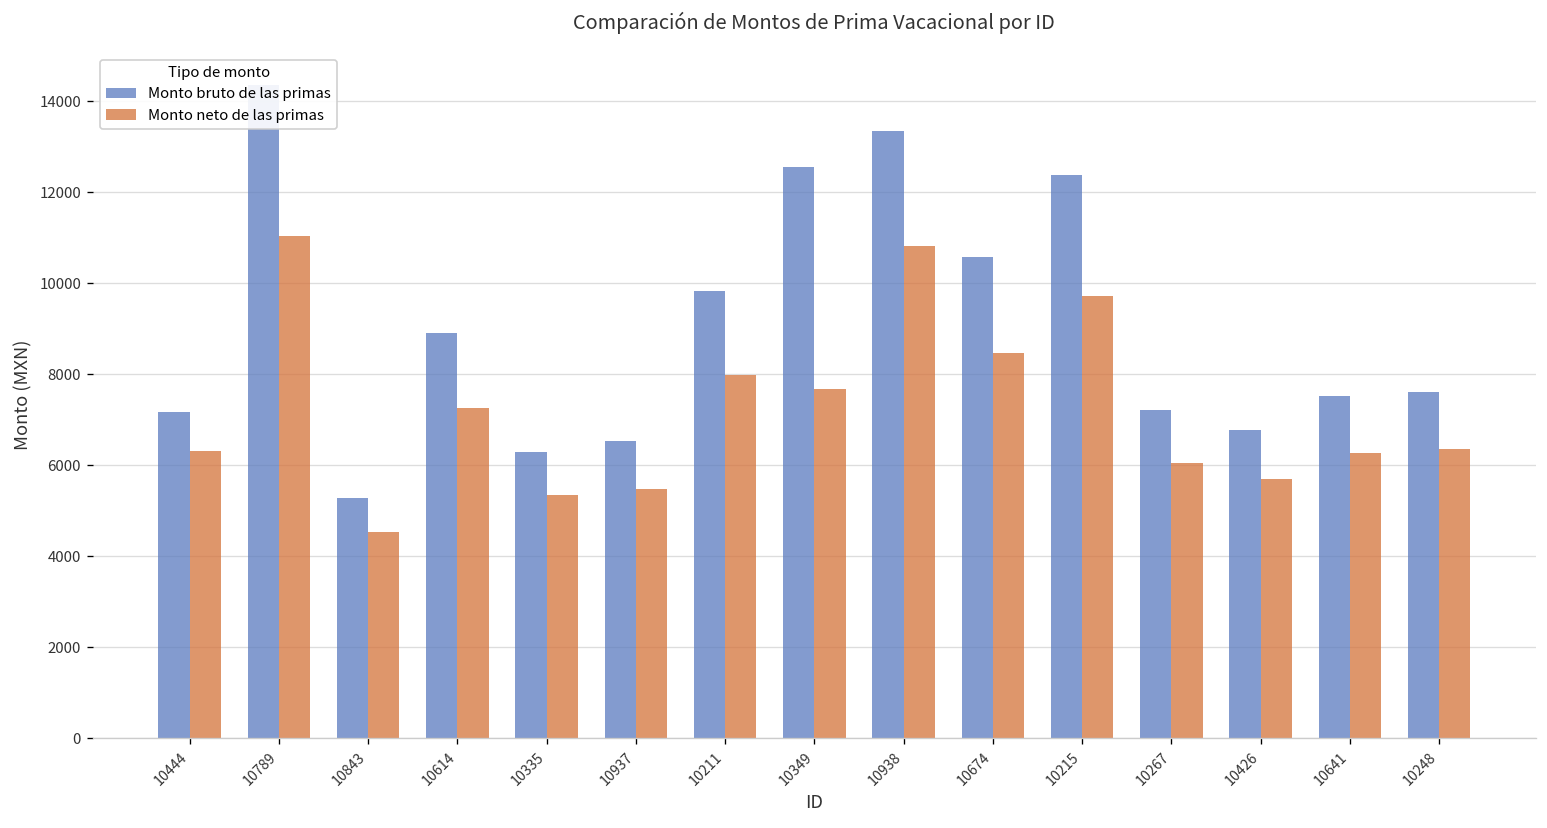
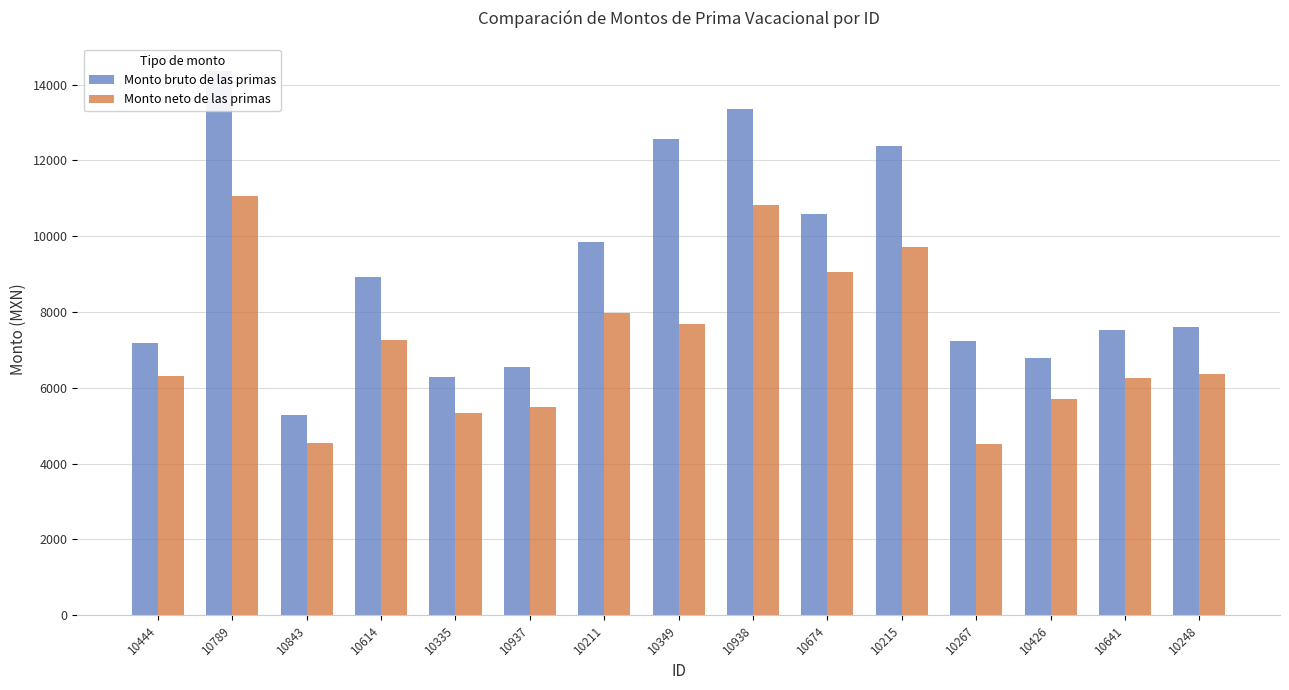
  {
    "Monto bruto de las primas": {
      "10444": 7200,
      "10843": 5300,
      "10614": 8900,
      "10335": 6300,
      "10937": 6500,
      "10211": 9800,
      "10349": 12600,
      "10938": 13400,
      "10674": 10600,
      "10215": 12400,
      "10267": 7200,
      "10426": 6800,
      "10641": 7500,
      "10248": 7600
    },
    "Monto neto de las primas": {
      "10444": 6300,
      "10789": 11000,
      "10843": 4500,
      "10614": 7300,
      "10335": 5300,
      "10937": 5500,
      "10211": 8000,
      "10349": 7700,
      "10938": 10800,
-     "10674": 8500,
+     "10674": 9100,
      "10215": 9700,
-     "10267": 6000,
+     "10267": 4500,
      "10426": 5700,
      "10641": 6300,
      "10248": 6400
    }
  }
